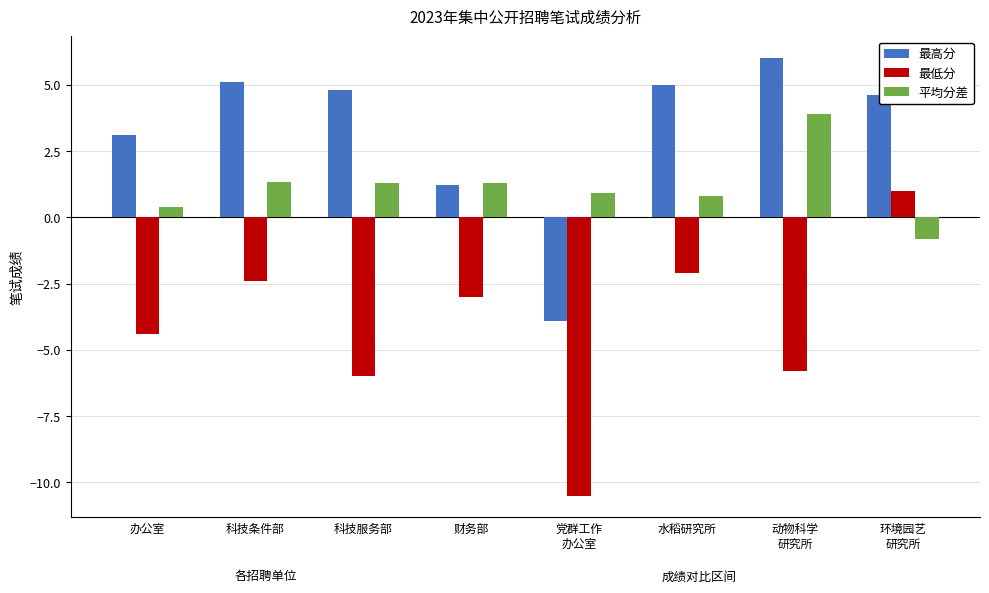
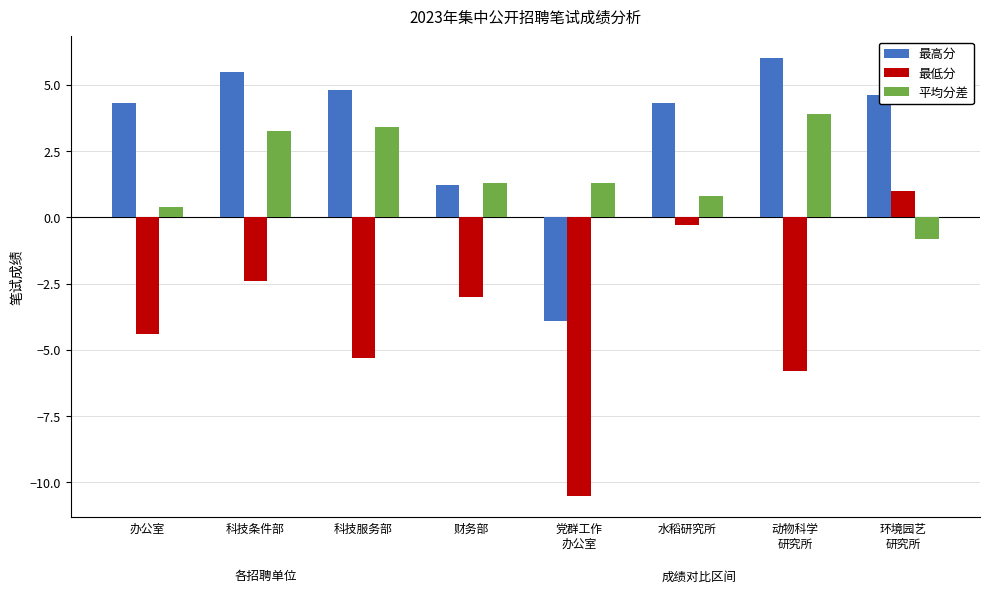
  {
    "最高分": {
-     "办公室": 3.1,
-     "科技条件部": 5.1,
+     "办公室": 4.3,
+     "科技条件部": 5.5,
      "科技服务部": 4.8,
      "财务部": 1.2,
      "党群工作 办公室": -3.9,
-     "水稻研究所": 5.0,
+     "水稻研究所": 4.3,
      "动物科学 研究所": 6.0
    },
    "最低分": {
      "办公室": -4.4,
      "科技条件部": -2.4,
-     "科技服务部": -6.0,
+     "科技服务部": -5.3,
      "财务部": -3.0,
      "党群工作 办公室": -10.5,
-     "水稻研究所": -2.1,
+     "水稻研究所": -0.3,
      "动物科学 研究所": -5.8,
      "环境园艺 研究所": 1.0
    },
    "平均分差": {
      "办公室": 0.4,
-     "科技条件部": 1.3,
-     "科技服务部": 1.3,
+     "科技条件部": 3.3,
+     "科技服务部": 3.4,
      "财务部": 1.3,
-     "党群工作 办公室": 0.9,
+     "党群工作 办公室": 1.3,
      "水稻研究所": 0.8,
      "动物科学 研究所": 3.9,
      "环境园艺 研究所": -0.8
    }
  }
